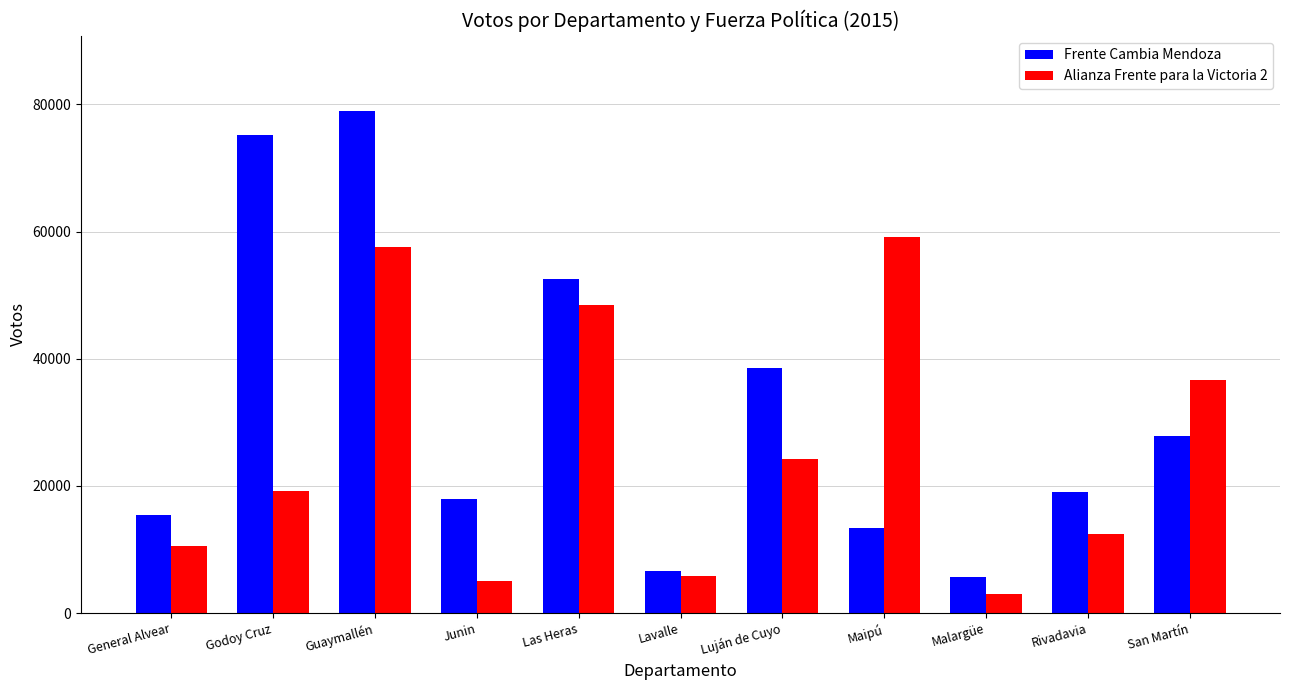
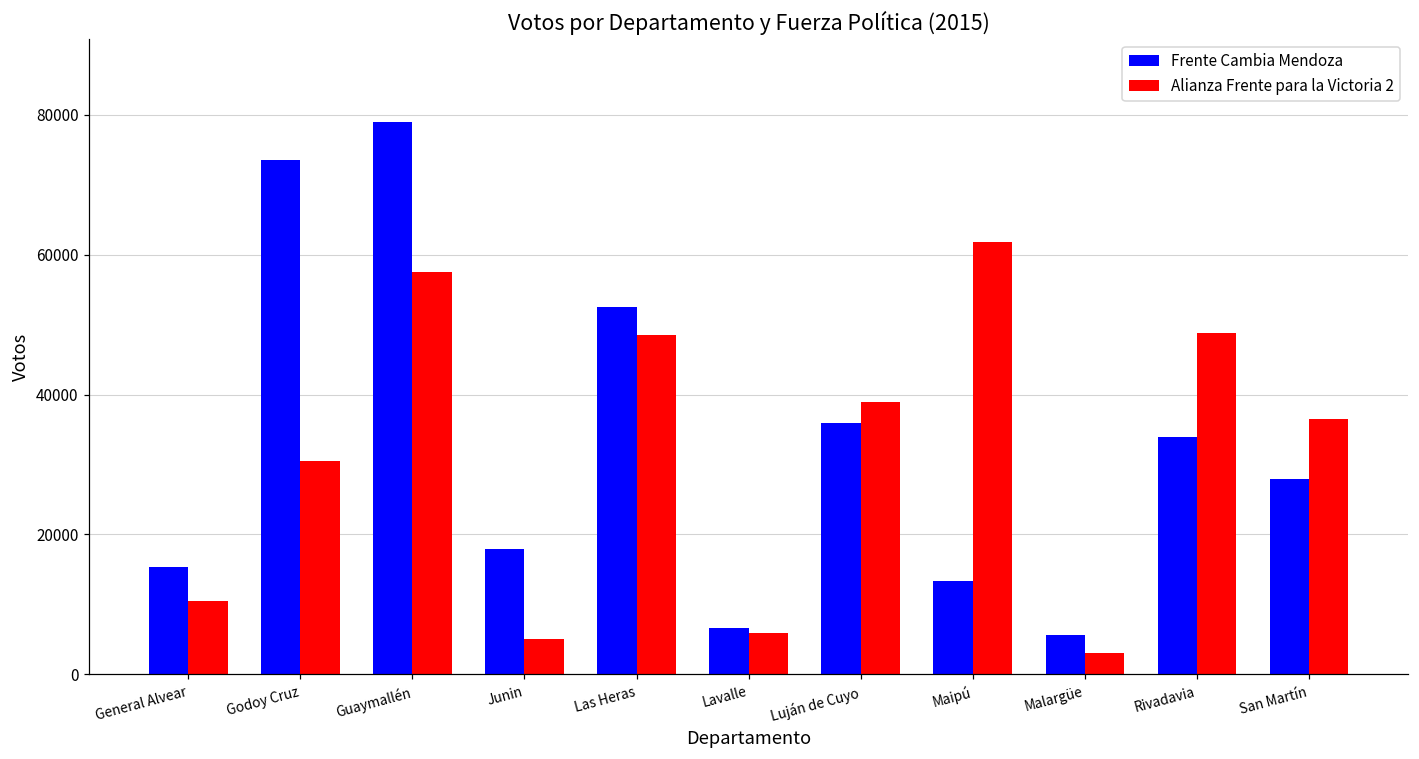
  {
    "Frente Cambia Mendoza": {
      "General Alvear": 15000,
-     "Godoy Cruz": 75000,
+     "Godoy Cruz": 74000,
      "Guaymallén": 79000,
      "Junin": 18000,
      "Las Heras": 53000,
      "Lavalle": 7000,
-     "Luján de Cuyo": 39000,
+     "Luján de Cuyo": 36000,
      "Maipú": 13000,
      "Malargüe": 6000,
-     "Rivadavia": 19000,
+     "Rivadavia": 34000,
      "San Martín": 28000
    },
    "Alianza Frente para la Victoria 2": {
      "General Alvear": 11000,
-     "Godoy Cruz": 19000,
+     "Godoy Cruz": 31000,
      "Guaymallén": 58000,
      "Junin": 5000,
      "Las Heras": 49000,
      "Lavalle": 6000,
-     "Luján de Cuyo": 24000,
-     "Maipú": 59000,
+     "Luján de Cuyo": 39000,
+     "Maipú": 62000,
      "Malargüe": 3000,
-     "Rivadavia": 12000,
+     "Rivadavia": 49000,
      "San Martín": 37000
    }
  }
